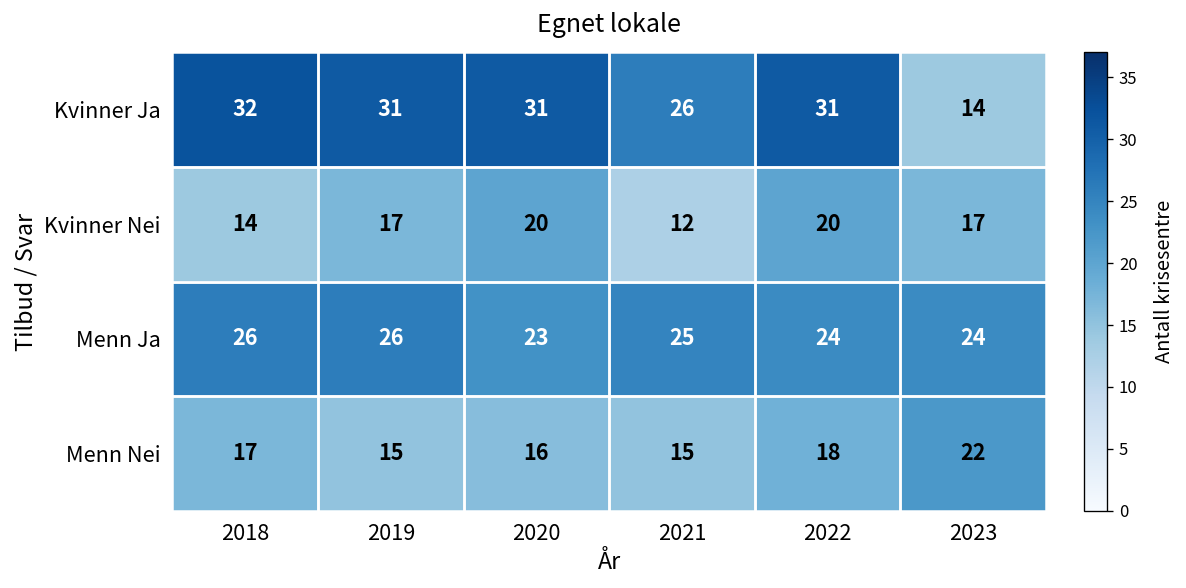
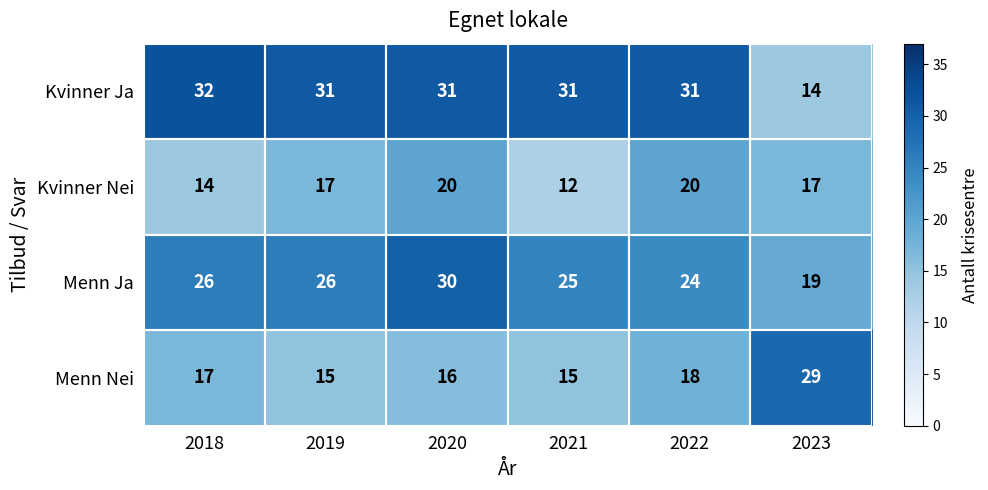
  {
    "Kvinner Ja": {
      "2018": 32,
      "2019": 31,
      "2020": 31,
-     "2021": 26,
+     "2021": 31,
      "2022": 31,
      "2023": 14
    },
    "Kvinner Nei": {
      "2018": 14,
      "2019": 17,
      "2020": 20,
      "2021": 12,
      "2022": 20,
      "2023": 17
    },
    "Menn Ja": {
      "2018": 26,
      "2019": 26,
-     "2020": 23,
+     "2020": 30,
      "2021": 25,
      "2022": 24,
-     "2023": 24
+     "2023": 19
    },
    "Menn Nei": {
      "2018": 17,
      "2019": 15,
      "2020": 16,
      "2021": 15,
      "2022": 18,
-     "2023": 22
+     "2023": 29
    }
  }
